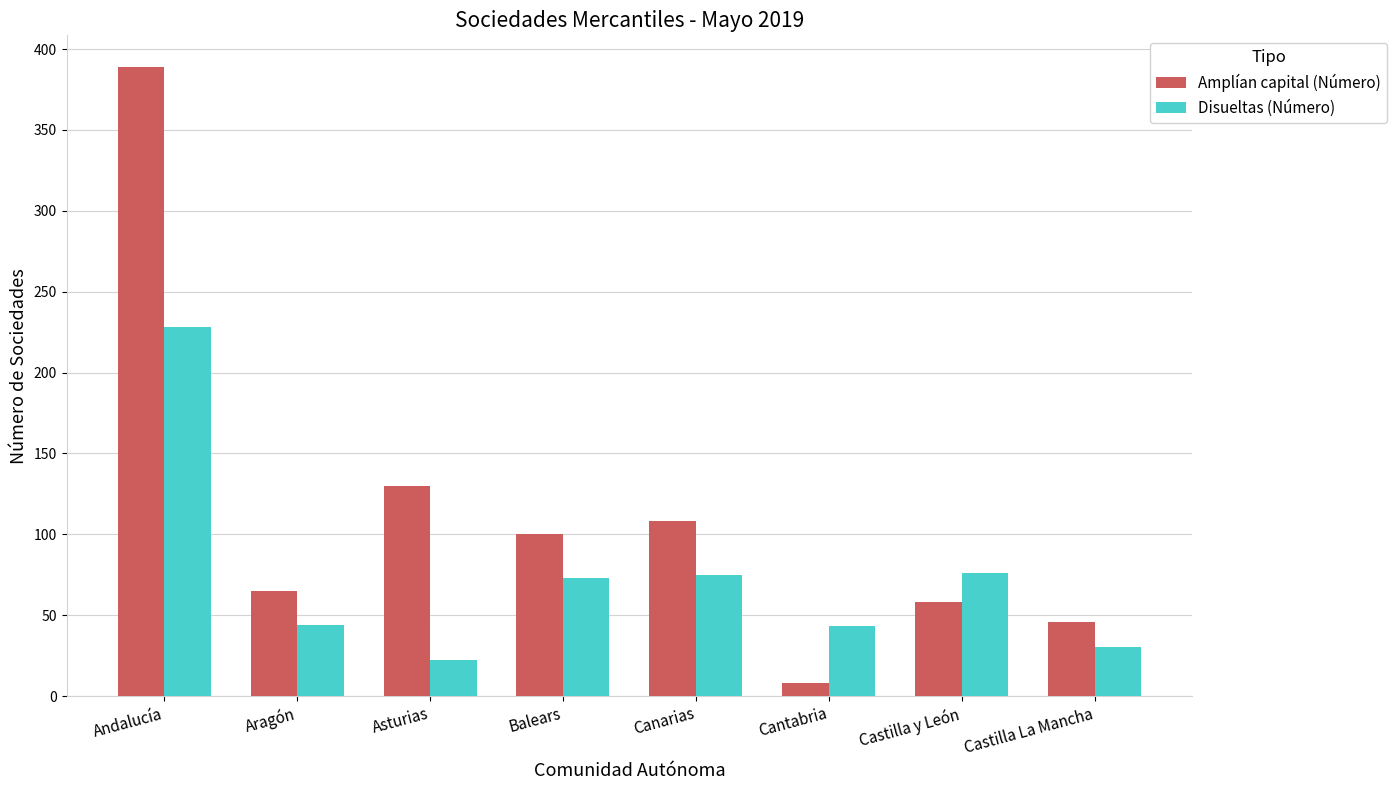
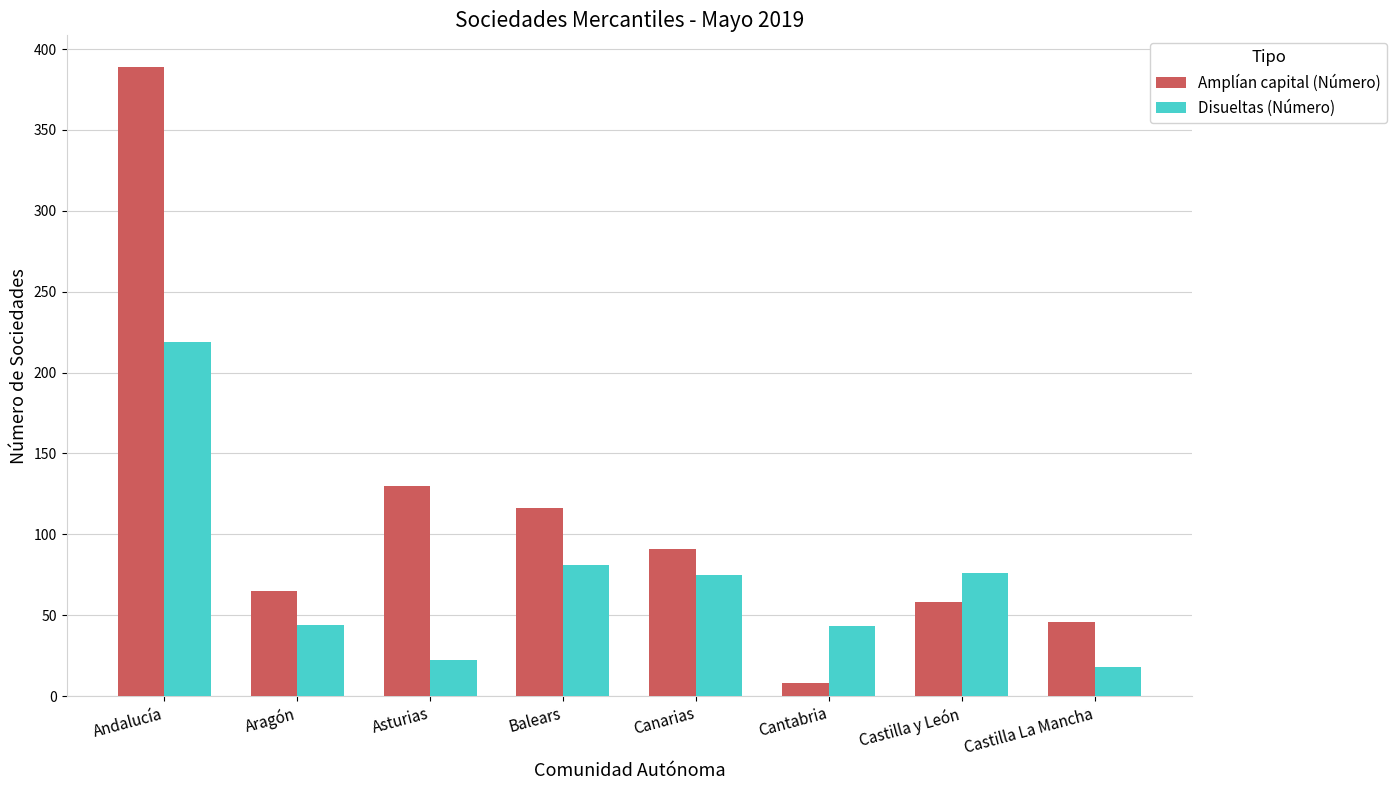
  {
    "Amplían capital (Número)": {
      "Andalucía": 389,
      "Aragón": 65,
      "Asturias": 130,
-     "Balears": 100,
-     "Canarias": 108,
+     "Balears": 116,
+     "Canarias": 91,
      "Cantabria": 8,
      "Castilla y León": 58,
      "Castilla La Mancha": 46
    },
    "Disueltas (Número)": {
-     "Andalucía": 228,
+     "Andalucía": 219,
      "Aragón": 44,
      "Asturias": 22,
-     "Balears": 73,
+     "Balears": 81,
      "Canarias": 75,
      "Cantabria": 43,
      "Castilla y León": 76,
-     "Castilla La Mancha": 30
+     "Castilla La Mancha": 18
    }
  }
